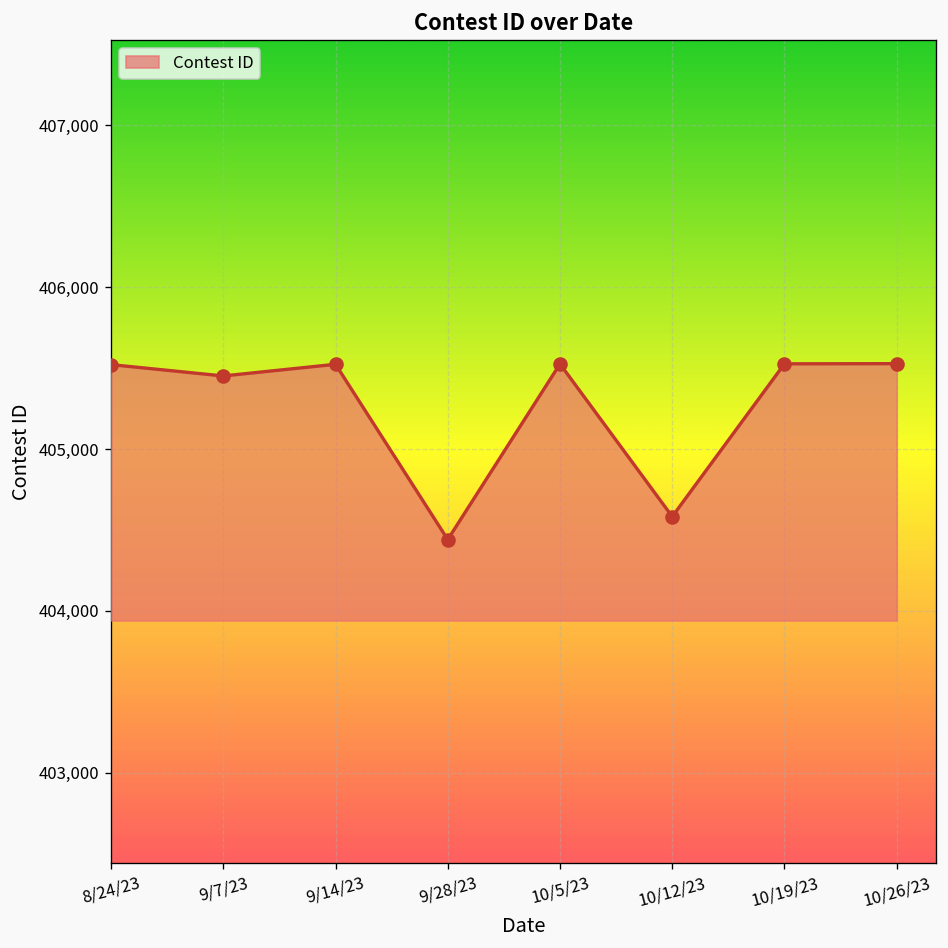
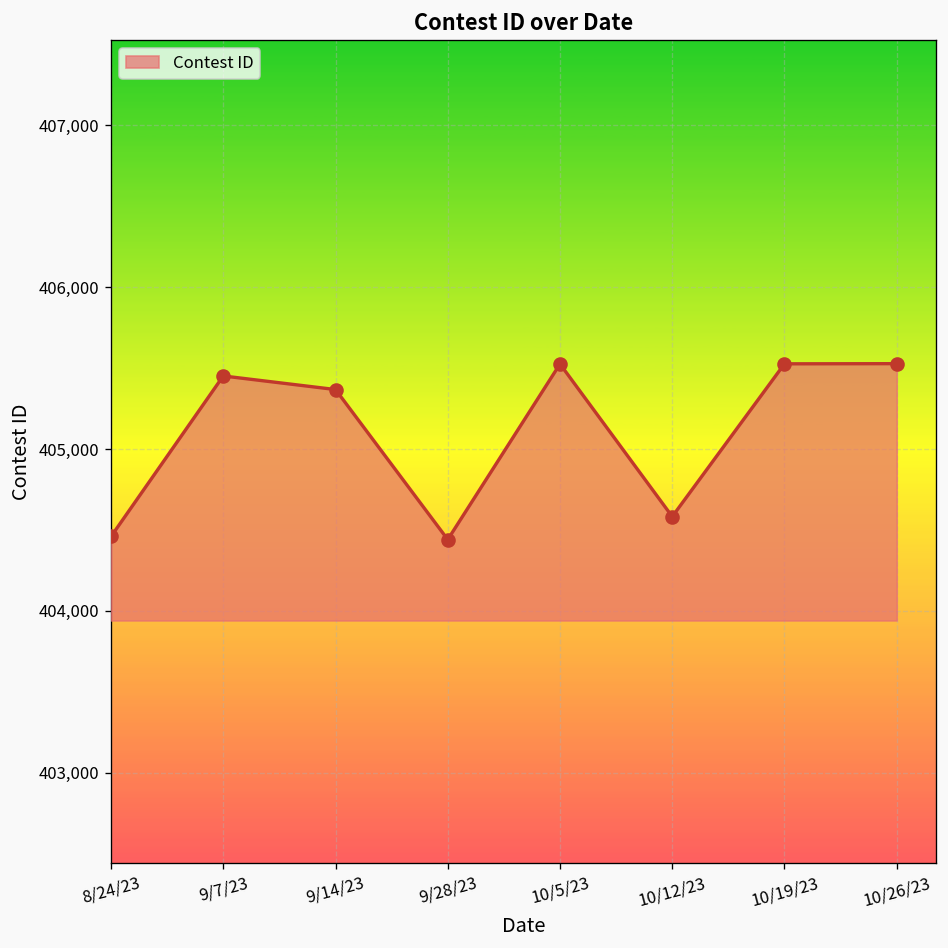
  {
-   "8/24/23": "405,520",
+   "8/24/23": "404,460",
    "9/7/23": "405,450",
-   "9/14/23": "405,520",
+   "9/14/23": "405,370",
    "9/28/23": "404,440",
    "10/5/23": "405,530",
    "10/12/23": "404,580",
    "10/19/23": "405,530",
    "10/26/23": "405,530"
  }
